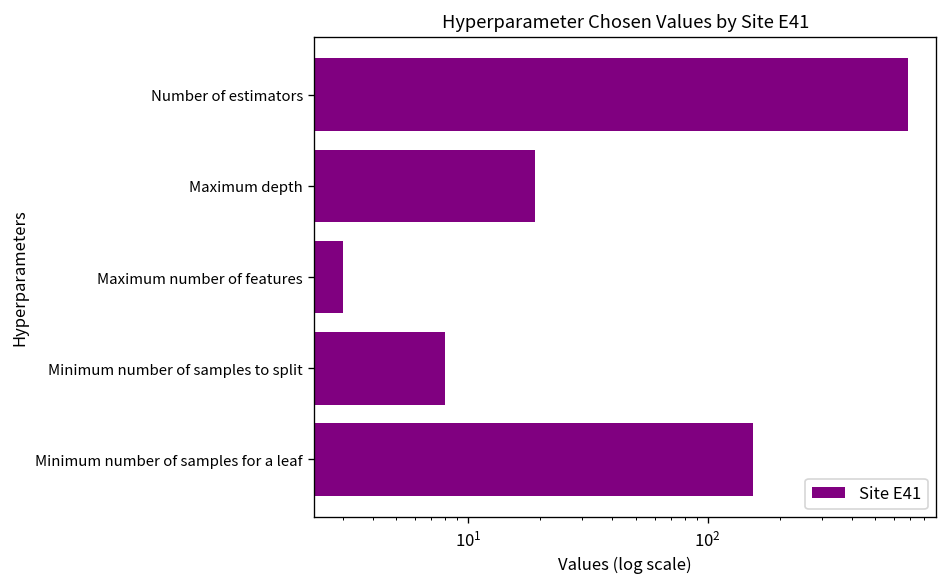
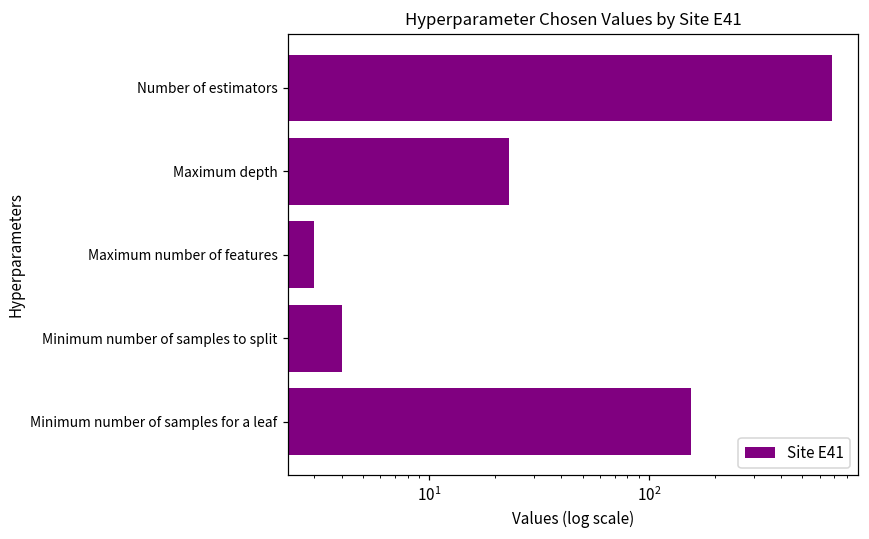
  {
    "Number of estimators": 680,
-   "Maximum depth": 19,
+   "Maximum depth": 23,
    "Maximum number of features": 3,
-   "Minimum number of samples to split": 8,
+   "Minimum number of samples to split": 4,
    "Minimum number of samples for a leaf": 160
  }
